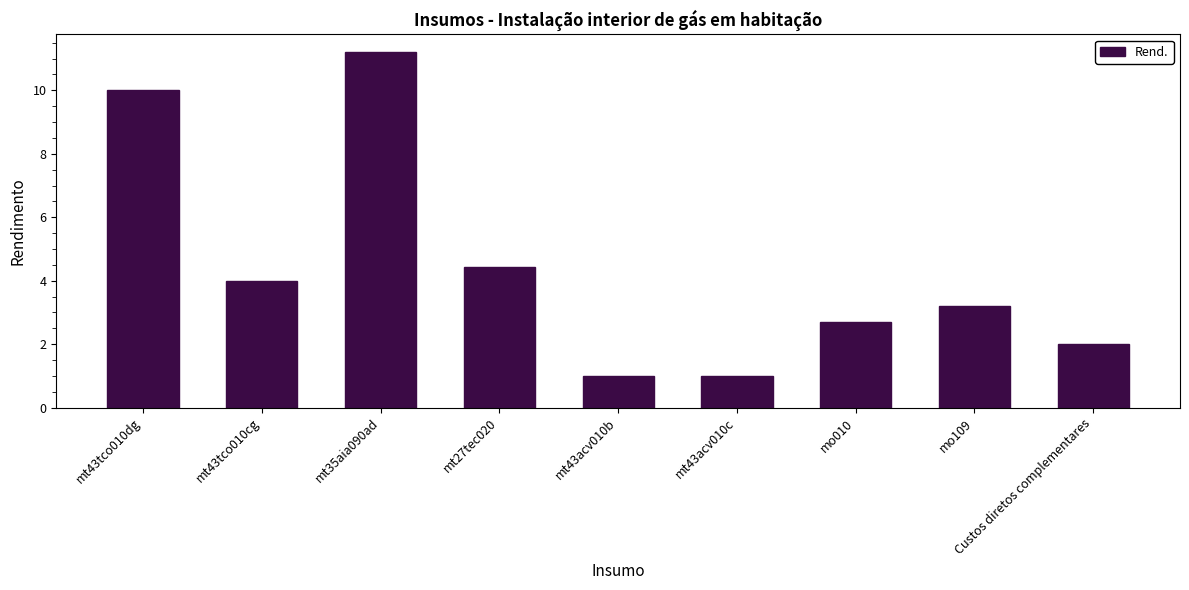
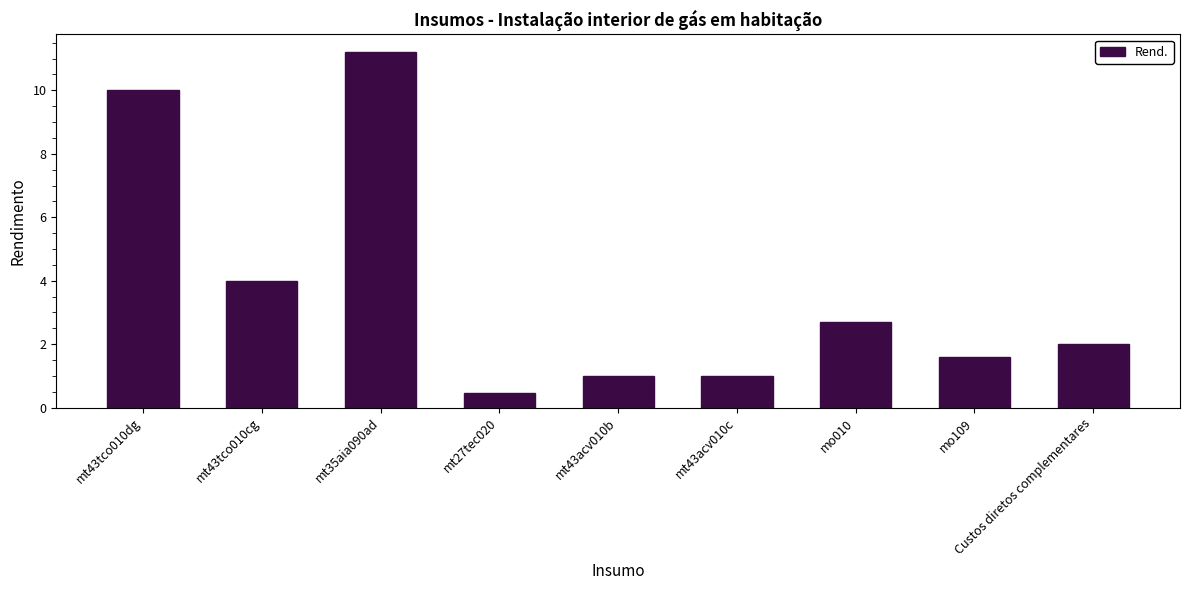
  {
    "mt43tco010dg": 10.0,
    "mt43tco010cg": 4.0,
    "mt35aia090ad": 11.2,
-   "mt27tec020": 4.4,
+   "mt27tec020": 0.4,
    "mt43acv010b": 1.0,
    "mt43acv010c": 1.0,
    "mo010": 2.7,
-   "mo109": 3.2,
+   "mo109": 1.6,
    "Custos diretos complementares": 2.0
  }
